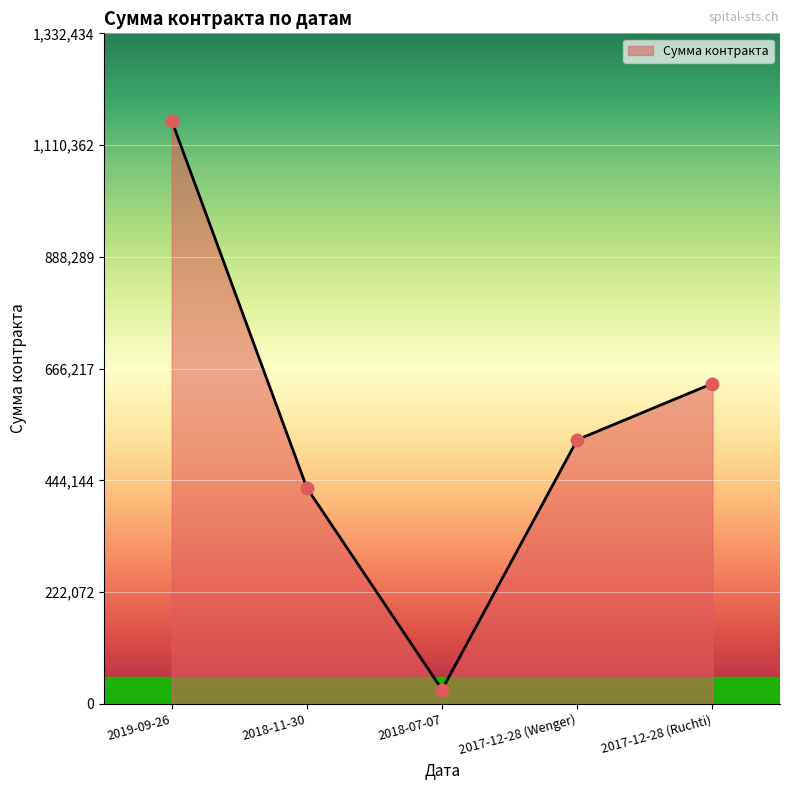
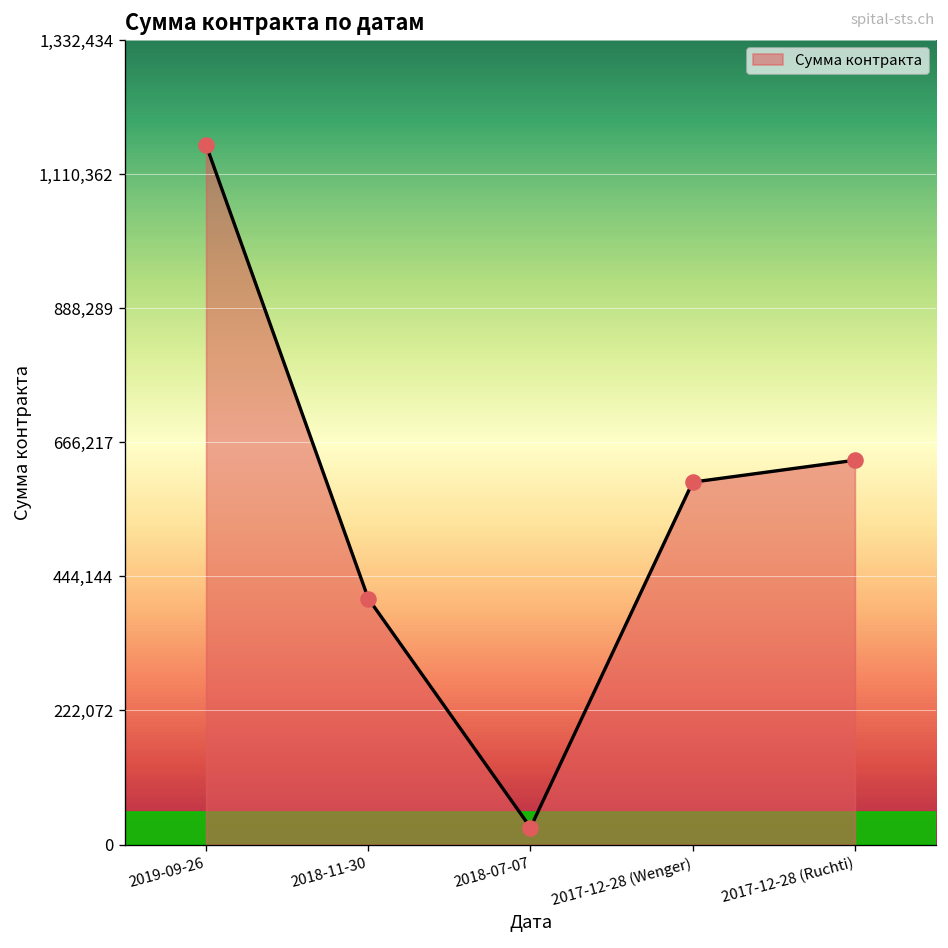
  {
    "2019-09-26": "1,160,000",
-   "2018-11-30": "430,000",
-   "2017-12-28 (Wenger)": "520,000",
+   "2018-11-30": "410,000",
+   "2017-12-28 (Wenger)": "600,000",
    "2017-12-28 (Ruchti)": "640,000"
  }
